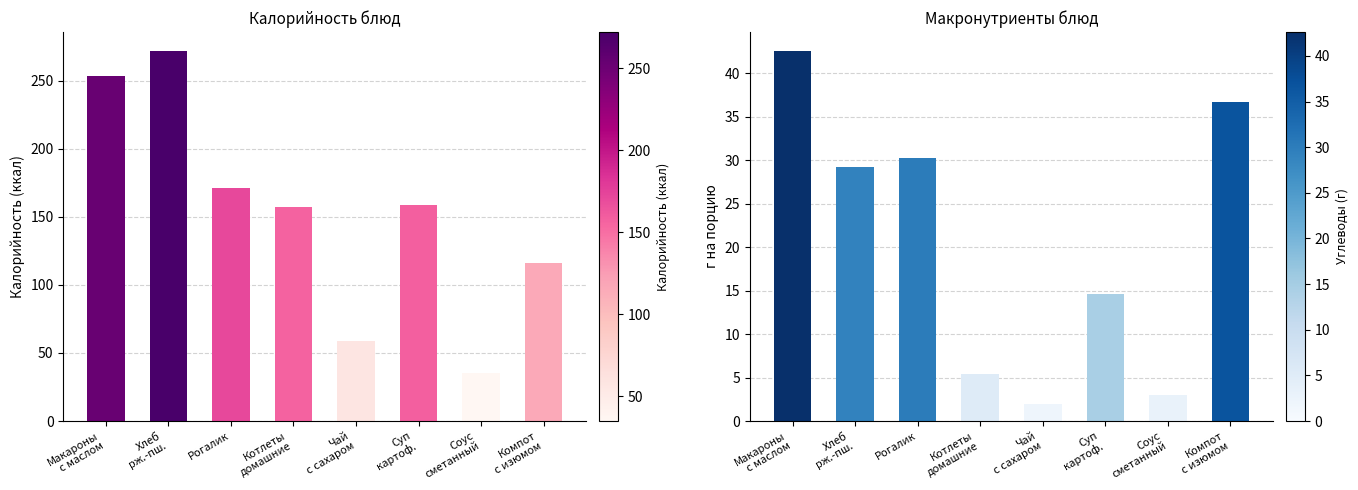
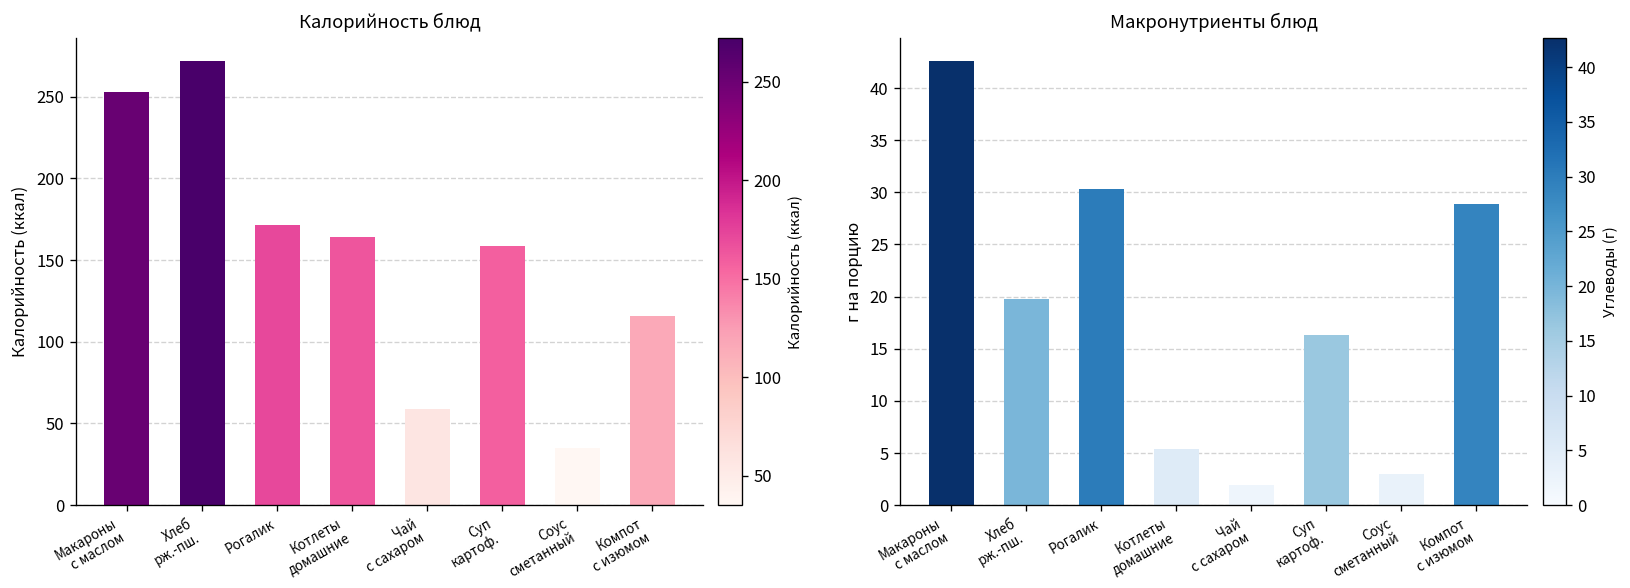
  {
    "Калорийность блюд": {
      "Макароны с маслом": 253,
      "Хлеб рж.-пш.": 272,
      "Рогалик": 171,
-     "Котлеты домашние": 157,
+     "Котлеты домашние": 164,
      "Чай с сахаром": 59,
      "Суп картоф.": 159,
      "Соус сметанный": 35,
      "Компот с изюмом": 116
    },
    "Макронутриенты блюд": {
      "Макароны с маслом": 43,
-     "Хлеб рж.-пш.": 29,
+     "Хлеб рж.-пш.": 20,
      "Рогалик": 30,
      "Котлеты домашние": 5,
      "Чай с сахаром": 2,
-     "Суп картоф.": 15,
+     "Суп картоф.": 16,
      "Соус сметанный": 3,
-     "Компот с изюмом": 37
+     "Компот с изюмом": 29
    }
  }
